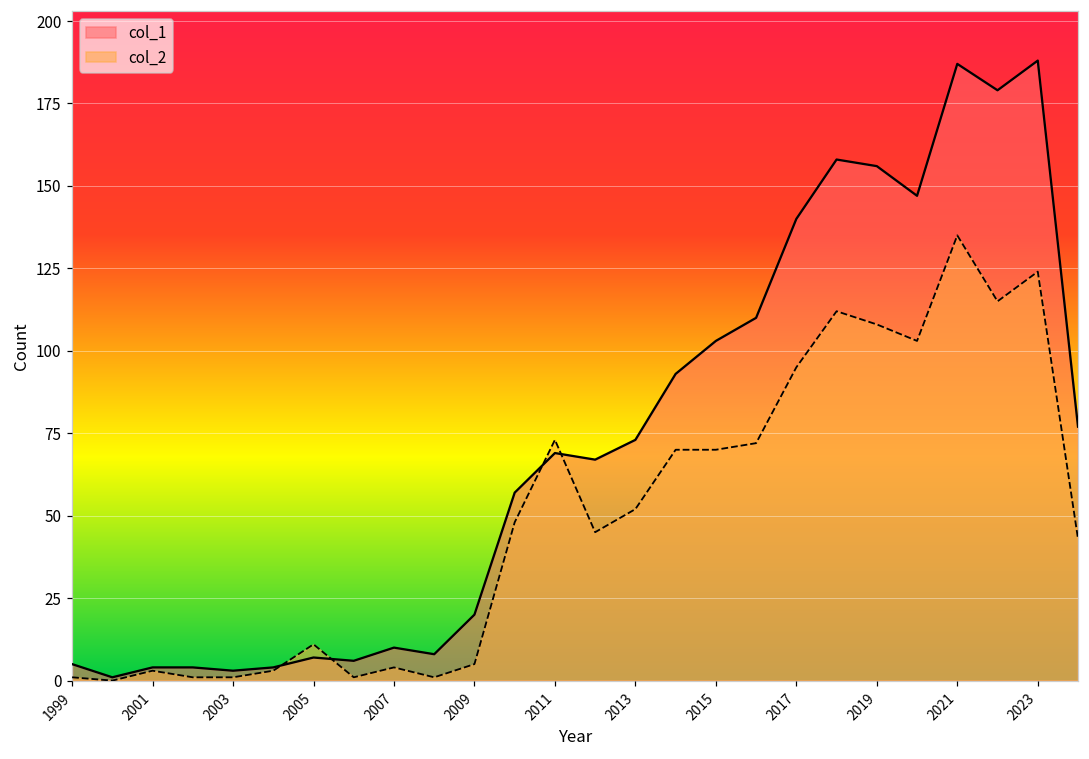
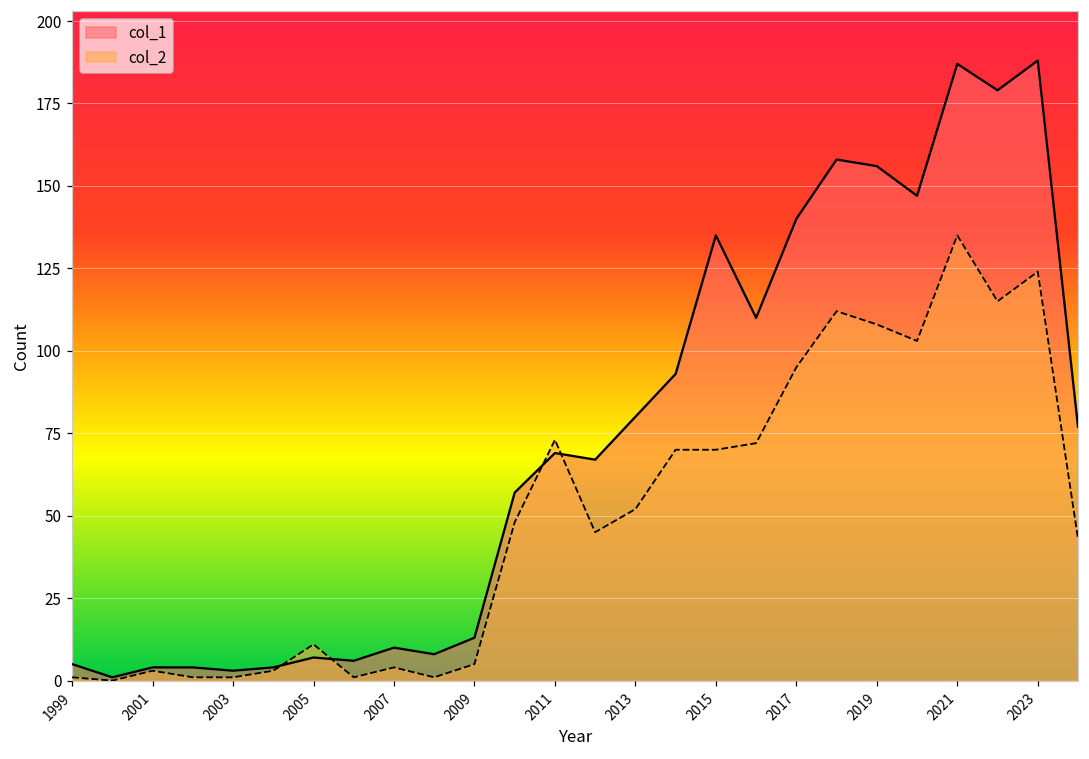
  {
    "col_1": {
      "1999": 5,
      "2001": 4,
      "2003": 3,
      "2005": 7,
      "2007": 10,
-     "2009": 20,
+     "2009": 13,
      "2011": 69,
-     "2013": 73,
-     "2015": 103,
+     "2013": 80,
+     "2015": 135,
      "2017": 140,
      "2019": 156,
      "2021": 187,
      "2023": 188
    },
    "col_2": {
      "1999": 1,
      "2001": 3,
      "2003": 1,
      "2005": 11,
      "2007": 4,
      "2009": 5,
      "2011": 73,
      "2013": 52,
      "2015": 70,
      "2017": 95,
      "2019": 108,
      "2021": 135,
      "2023": 124
    }
  }
